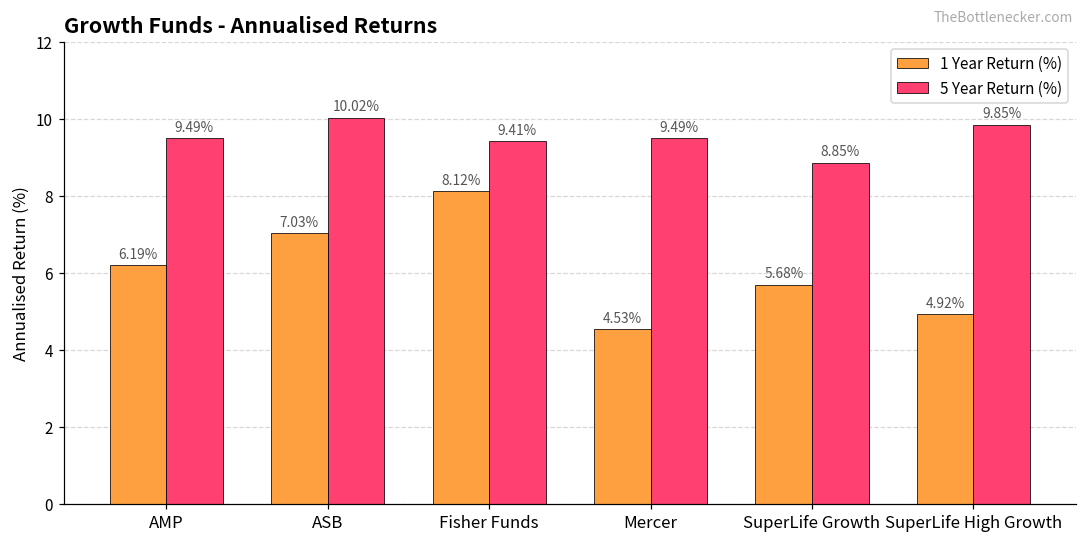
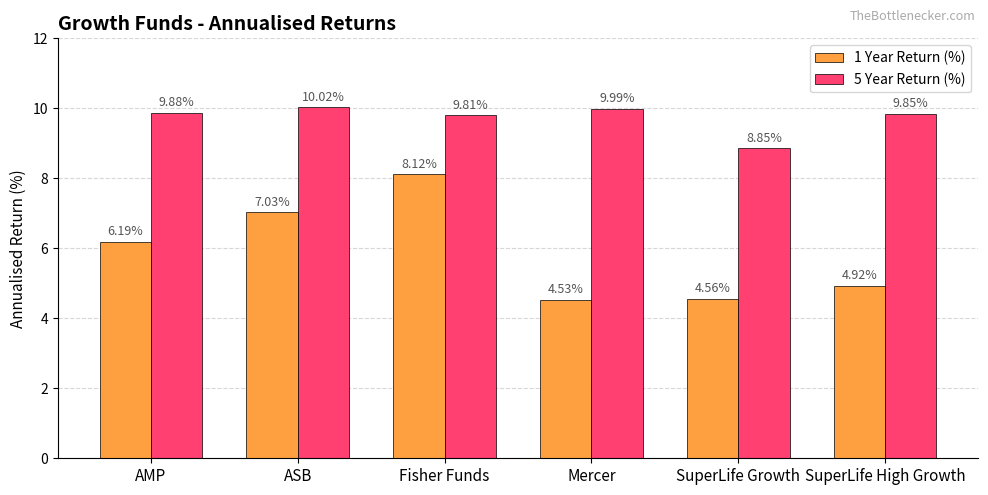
  {
    "1 Year Return (%)": {
      "AMP": "6.19%",
      "ASB": "7.03%",
      "Fisher Funds": "8.12%",
      "Mercer": "4.53%",
-     "SuperLife Growth": "5.68%",
+     "SuperLife Growth": "4.56%",
      "SuperLife High Growth": "4.92%"
    },
    "5 Year Return (%)": {
-     "AMP": "9.49%",
+     "AMP": "9.88%",
      "ASB": "10.02%",
-     "Fisher Funds": "9.41%",
-     "Mercer": "9.49%",
+     "Fisher Funds": "9.81%",
+     "Mercer": "9.99%",
      "SuperLife Growth": "8.85%",
      "SuperLife High Growth": "9.85%"
    }
  }
